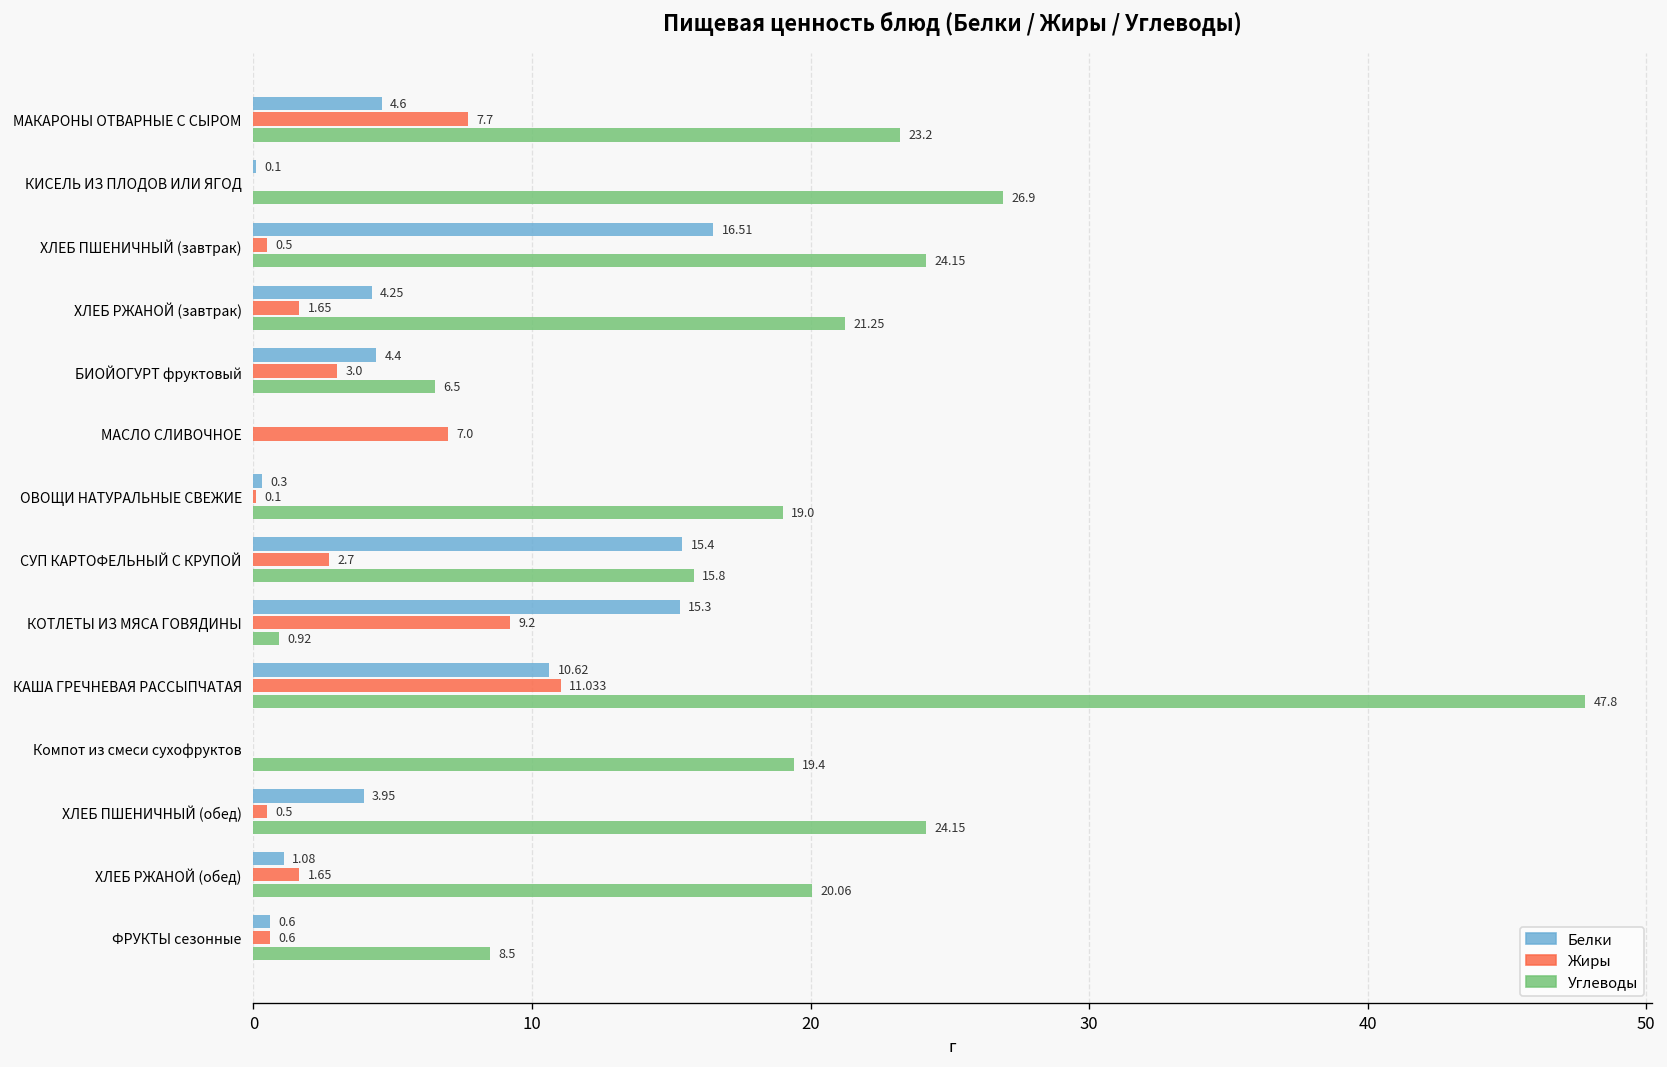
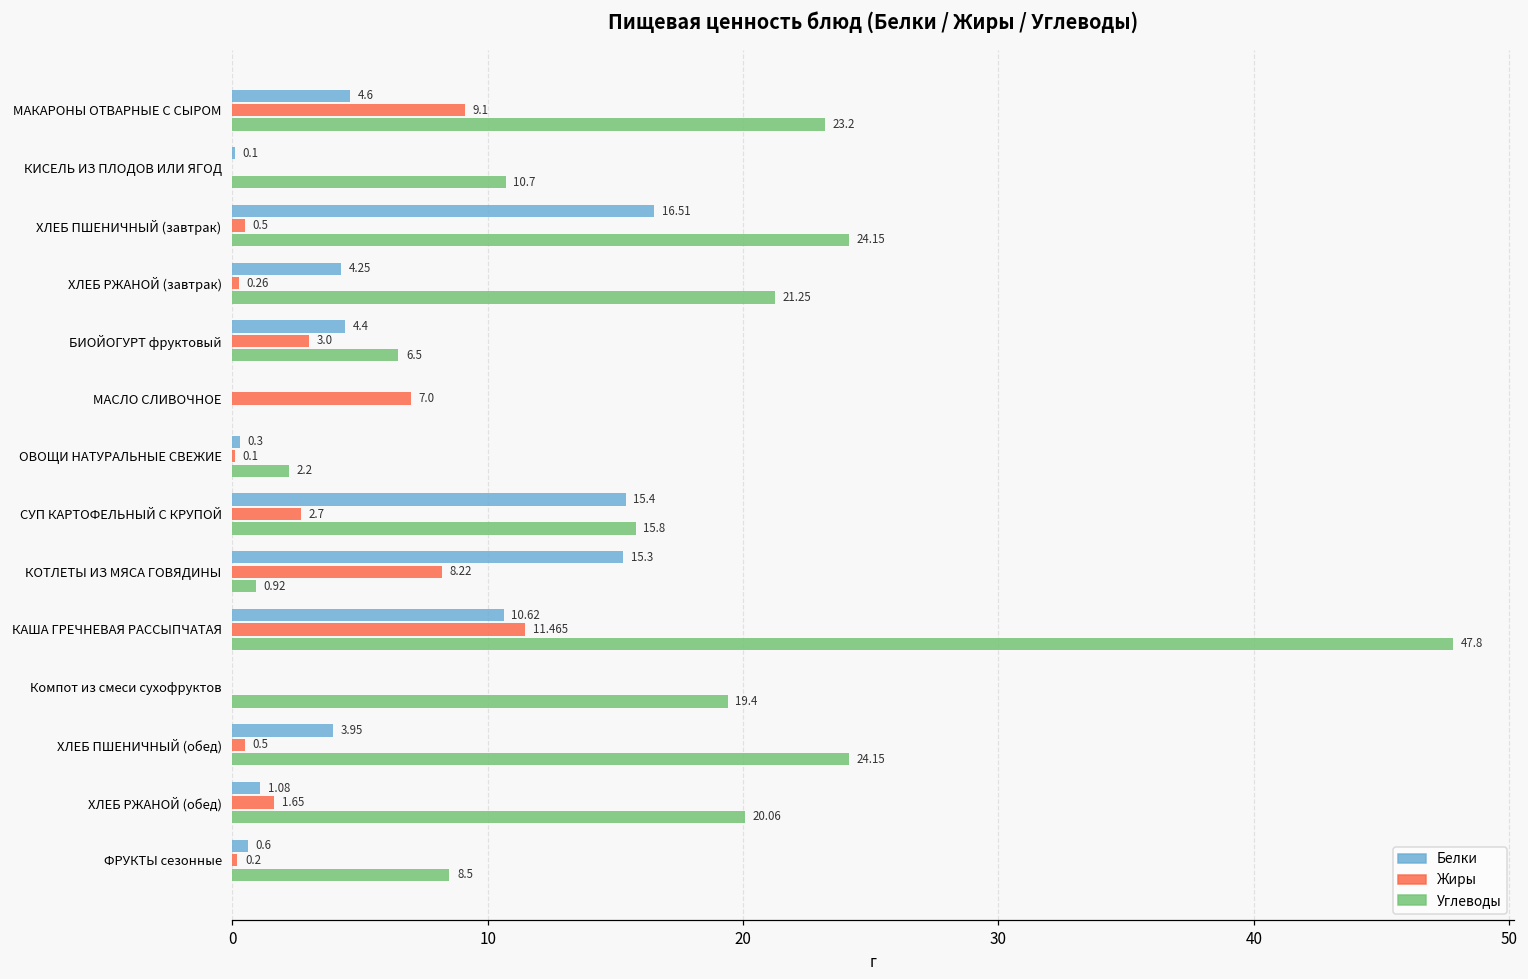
  {
    "Белки": {
      "МАКАРОНЫ ОТВАРНЫЕ С СЫРОМ": 4.6,
      "КИСЕЛЬ ИЗ ПЛОДОВ ИЛИ ЯГОД": 0.1,
      "ХЛЕБ ПШЕНИЧНЫЙ (завтрак)": 16.51,
      "ХЛЕБ РЖАНОЙ (завтрак)": 4.25,
      "БИОЙОГУРТ фруктовый": 4.4,
      "ОВОЩИ НАТУРАЛЬНЫЕ СВЕЖИЕ": 0.3,
      "СУП КАРТОФЕЛЬНЫЙ С КРУПОЙ": 15.4,
      "КОТЛЕТЫ ИЗ МЯСА ГОВЯДИНЫ": 15.3,
      "КАША ГРЕЧНЕВАЯ РАССЫПЧАТАЯ": 10.62,
      "ХЛЕБ ПШЕНИЧНЫЙ (обед)": 3.95,
      "ХЛЕБ РЖАНОЙ (обед)": 1.08,
      "ФРУКТЫ сезонные": 0.6
    },
    "Жиры": {
-     "МАКАРОНЫ ОТВАРНЫЕ С СЫРОМ": 7.7,
+     "МАКАРОНЫ ОТВАРНЫЕ С СЫРОМ": 9.1,
      "ХЛЕБ ПШЕНИЧНЫЙ (завтрак)": 0.5,
-     "ХЛЕБ РЖАНОЙ (завтрак)": 1.65,
+     "ХЛЕБ РЖАНОЙ (завтрак)": 0.26,
      "БИОЙОГУРТ фруктовый": 3.0,
      "МАСЛО СЛИВОЧНОЕ": 7.0,
      "ОВОЩИ НАТУРАЛЬНЫЕ СВЕЖИЕ": 0.1,
      "СУП КАРТОФЕЛЬНЫЙ С КРУПОЙ": 2.7,
-     "КОТЛЕТЫ ИЗ МЯСА ГОВЯДИНЫ": 9.2,
-     "КАША ГРЕЧНЕВАЯ РАССЫПЧАТАЯ": 11.033,
+     "КОТЛЕТЫ ИЗ МЯСА ГОВЯДИНЫ": 8.22,
+     "КАША ГРЕЧНЕВАЯ РАССЫПЧАТАЯ": 11.465,
      "ХЛЕБ ПШЕНИЧНЫЙ (обед)": 0.5,
      "ХЛЕБ РЖАНОЙ (обед)": 1.65,
-     "ФРУКТЫ сезонные": 0.6
+     "ФРУКТЫ сезонные": 0.2
    },
    "Углеводы": {
      "МАКАРОНЫ ОТВАРНЫЕ С СЫРОМ": 23.2,
-     "КИСЕЛЬ ИЗ ПЛОДОВ ИЛИ ЯГОД": 26.9,
+     "КИСЕЛЬ ИЗ ПЛОДОВ ИЛИ ЯГОД": 10.7,
      "ХЛЕБ ПШЕНИЧНЫЙ (завтрак)": 24.15,
      "ХЛЕБ РЖАНОЙ (завтрак)": 21.25,
      "БИОЙОГУРТ фруктовый": 6.5,
-     "ОВОЩИ НАТУРАЛЬНЫЕ СВЕЖИЕ": 19.0,
+     "ОВОЩИ НАТУРАЛЬНЫЕ СВЕЖИЕ": 2.2,
      "СУП КАРТОФЕЛЬНЫЙ С КРУПОЙ": 15.8,
      "КОТЛЕТЫ ИЗ МЯСА ГОВЯДИНЫ": 0.92,
      "КАША ГРЕЧНЕВАЯ РАССЫПЧАТАЯ": 47.8,
      "Компот из смеси сухофруктов": 19.4,
      "ХЛЕБ ПШЕНИЧНЫЙ (обед)": 24.15,
      "ХЛЕБ РЖАНОЙ (обед)": 20.06,
      "ФРУКТЫ сезонные": 8.5
    }
  }
